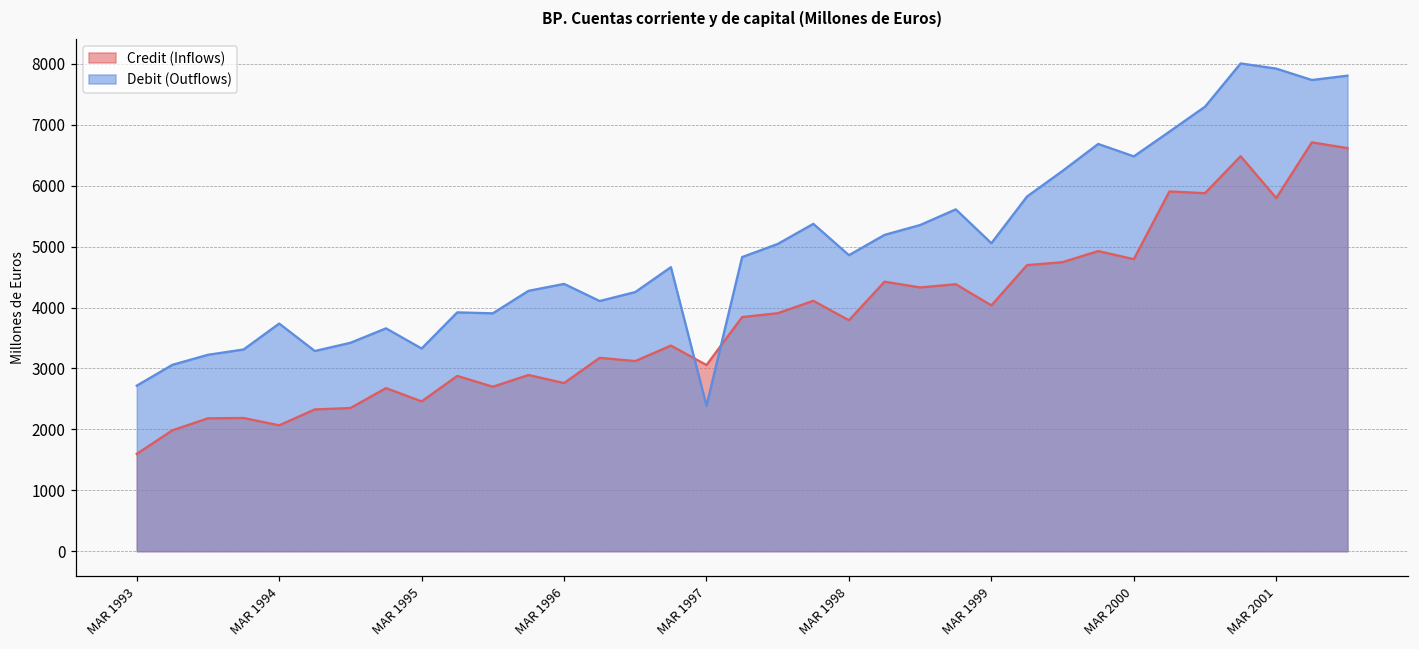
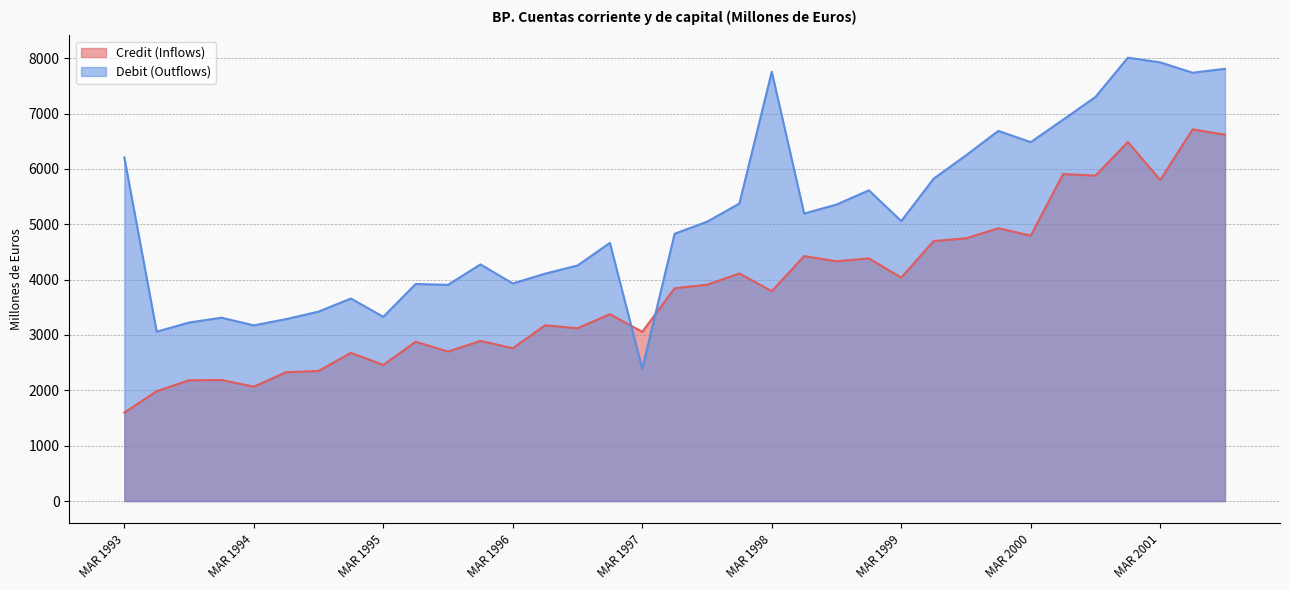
  {
    "Credit (Inflows)": {
      "MAR 1993": 1600,
      "MAR 1994": 2100,
      "MAR 1995": 2500,
      "MAR 1996": 2800,
      "MAR 1997": 3100,
      "MAR 1998": 3800,
      "MAR 1999": 4000,
      "MAR 2000": 4800,
      "MAR 2001": 5800
    },
    "Debit (Outflows)": {
-     "MAR 1993": 2700,
-     "MAR 1994": 3700,
+     "MAR 1993": 6200,
+     "MAR 1994": 3200,
      "MAR 1995": 3300,
-     "MAR 1996": 4400,
+     "MAR 1996": 3900,
      "MAR 1997": 2400,
-     "MAR 1998": 4900,
+     "MAR 1998": 7800,
      "MAR 1999": 5100,
      "MAR 2000": 6500,
      "MAR 2001": 7900
    }
  }
